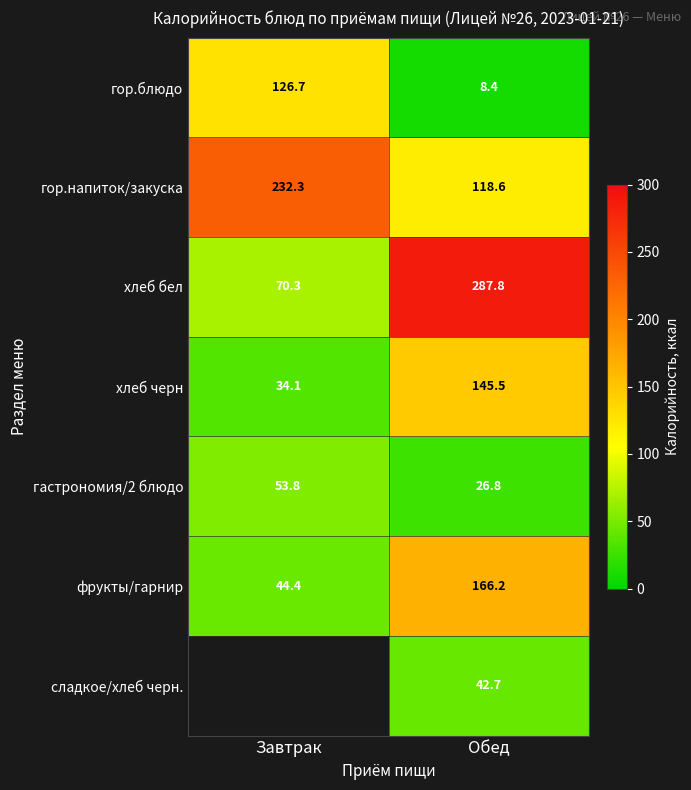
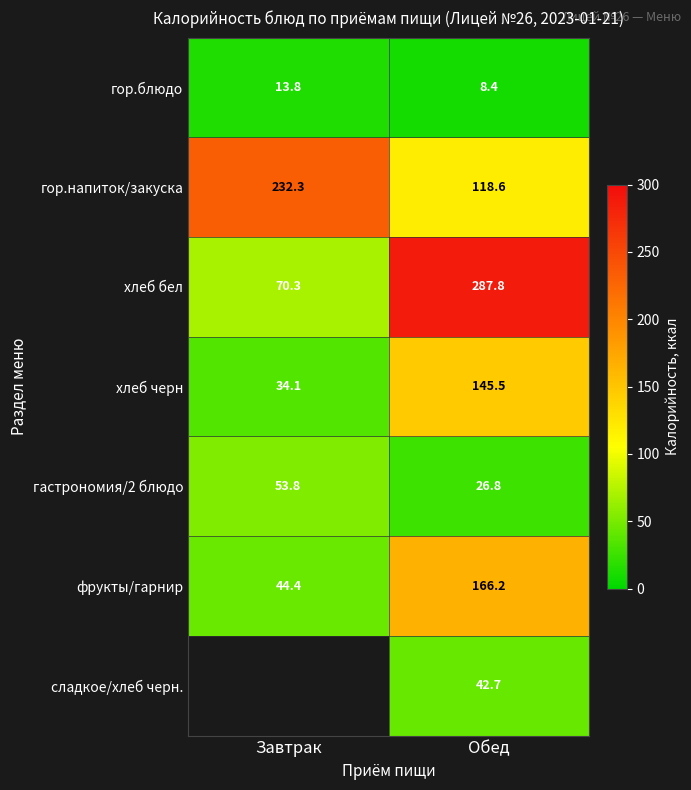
  {
    "гор.блюдо": {
-     "Завтрак": 126.7,
+     "Завтрак": 13.8,
      "Обед": 8.4
    },
    "гор.напиток/закуска": {
      "Завтрак": 232.3,
      "Обед": 118.6
    },
    "хлеб бел": {
      "Завтрак": 70.3,
      "Обед": 287.8
    },
    "хлеб черн": {
      "Завтрак": 34.1,
      "Обед": 145.5
    },
    "гастрономия/2 блюдо": {
      "Завтрак": 53.8,
      "Обед": 26.8
    },
    "фрукты/гарнир": {
      "Завтрак": 44.4,
      "Обед": 166.2
    },
    "сладкое/хлеб черн.": {
      "Обед": 42.7
    }
  }
